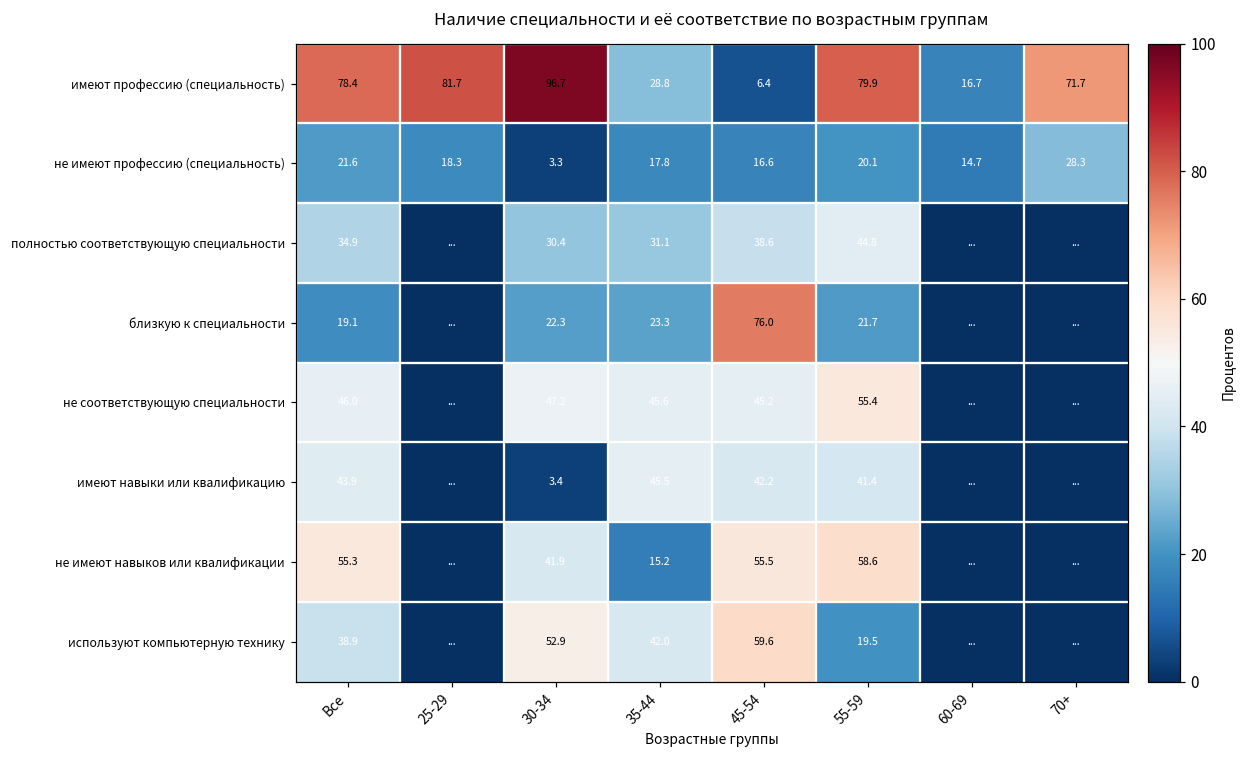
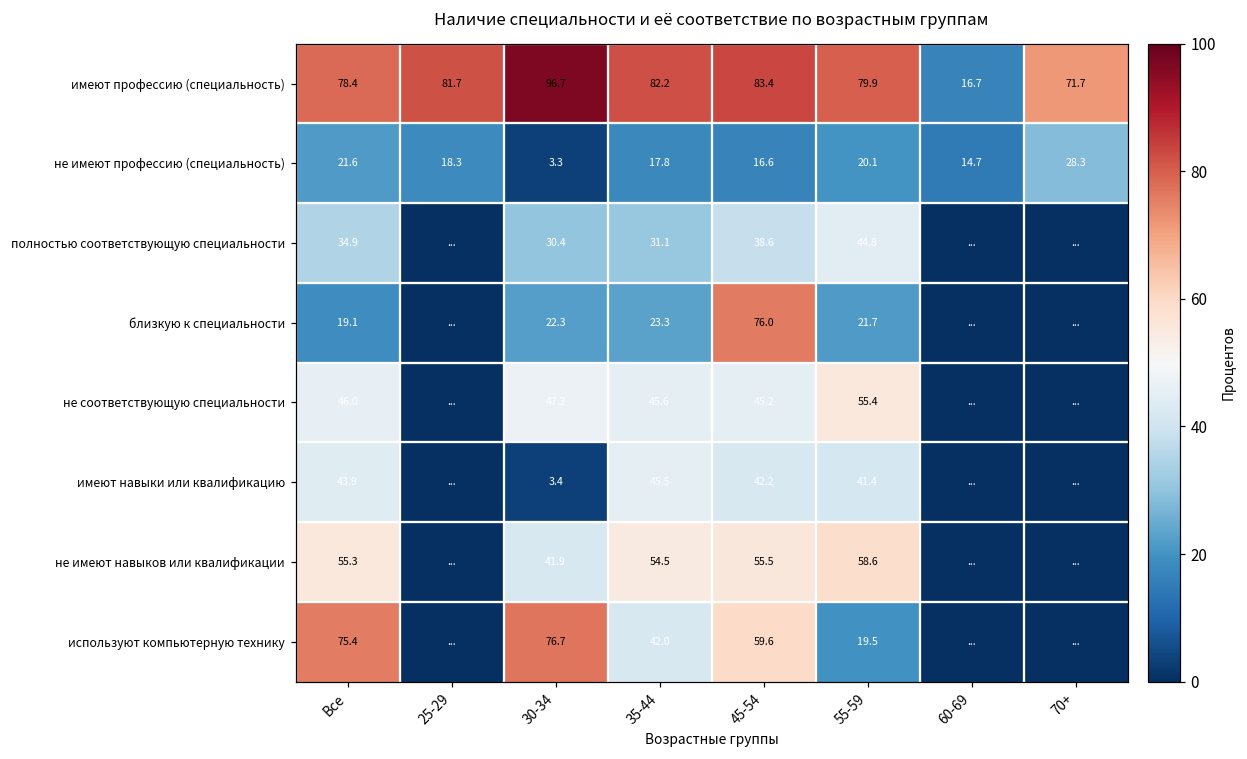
  {
    "имеют профессию (специальность)": {
      "Все": 78.4,
      "25-29": 81.7,
      "30-34": 96.7,
-     "35-44": 28.8,
-     "45-54": 6.4,
+     "35-44": 82.2,
+     "45-54": 83.4,
      "55-59": 79.9,
      "60-69": 16.7,
      "70+": 71.7
    },
    "не имеют профессию (специальность)": {
      "Все": 21.6,
      "25-29": 18.3,
      "30-34": 3.3,
      "35-44": 17.8,
      "45-54": 16.6,
      "55-59": 20.1,
      "60-69": 14.7,
      "70+": 28.3
    },
    "полностью соответствующую специальности": {
      "Все": 34.9,
      "30-34": 30.4,
      "35-44": 31.1,
      "45-54": 38.6
    },
    "близкую к специальности": {
      "Все": 19.1,
      "30-34": 22.3,
      "35-44": 23.3,
      "45-54": 76.0,
      "55-59": 21.7
    },
    "не соответствующую специальности": {
      "55-59": 55.4
    },
    "имеют навыки или квалификацию": {
      "30-34": 3.4
    },
    "не имеют навыков или квалификации": {
      "Все": 55.3,
-     "35-44": 15.2,
+     "35-44": 54.5,
      "45-54": 55.5,
      "55-59": 58.6
    },
    "используют компьютерную технику": {
-     "Все": 38.9,
-     "30-34": 52.9,
+     "Все": 75.4,
+     "30-34": 76.7,
      "45-54": 59.6,
      "55-59": 19.5
    }
  }
